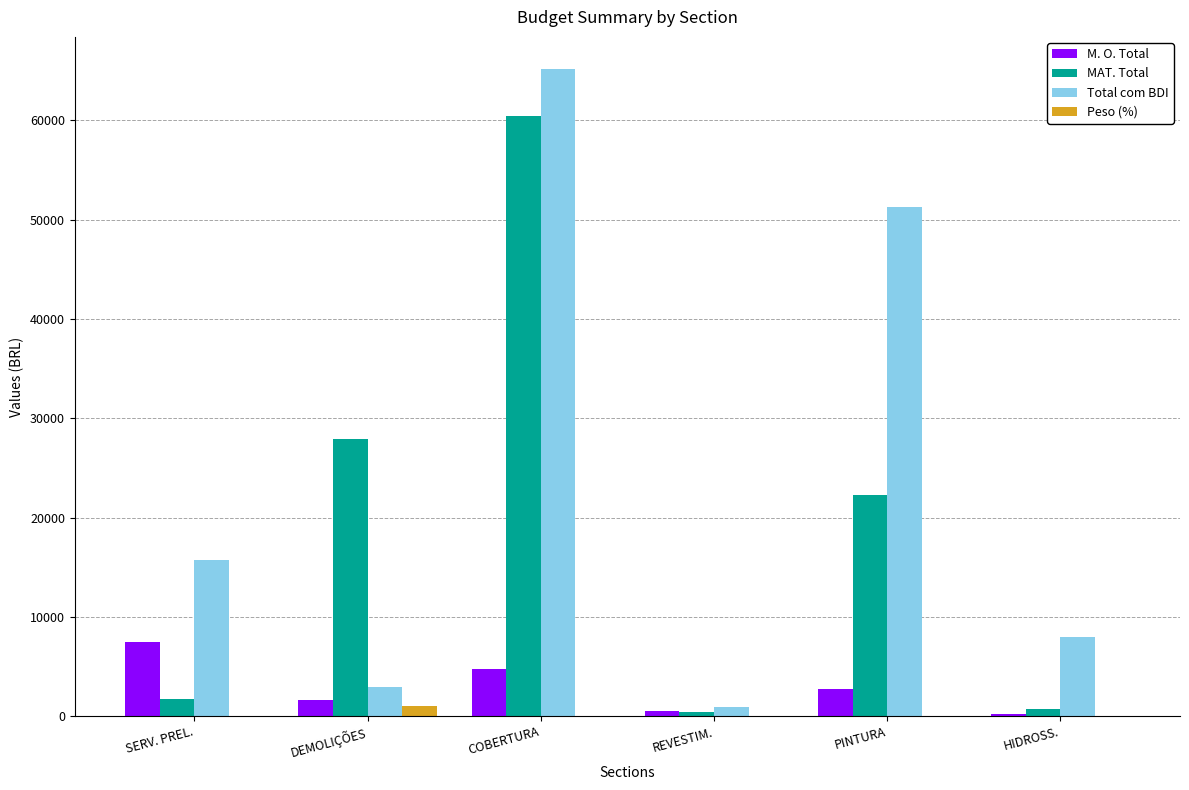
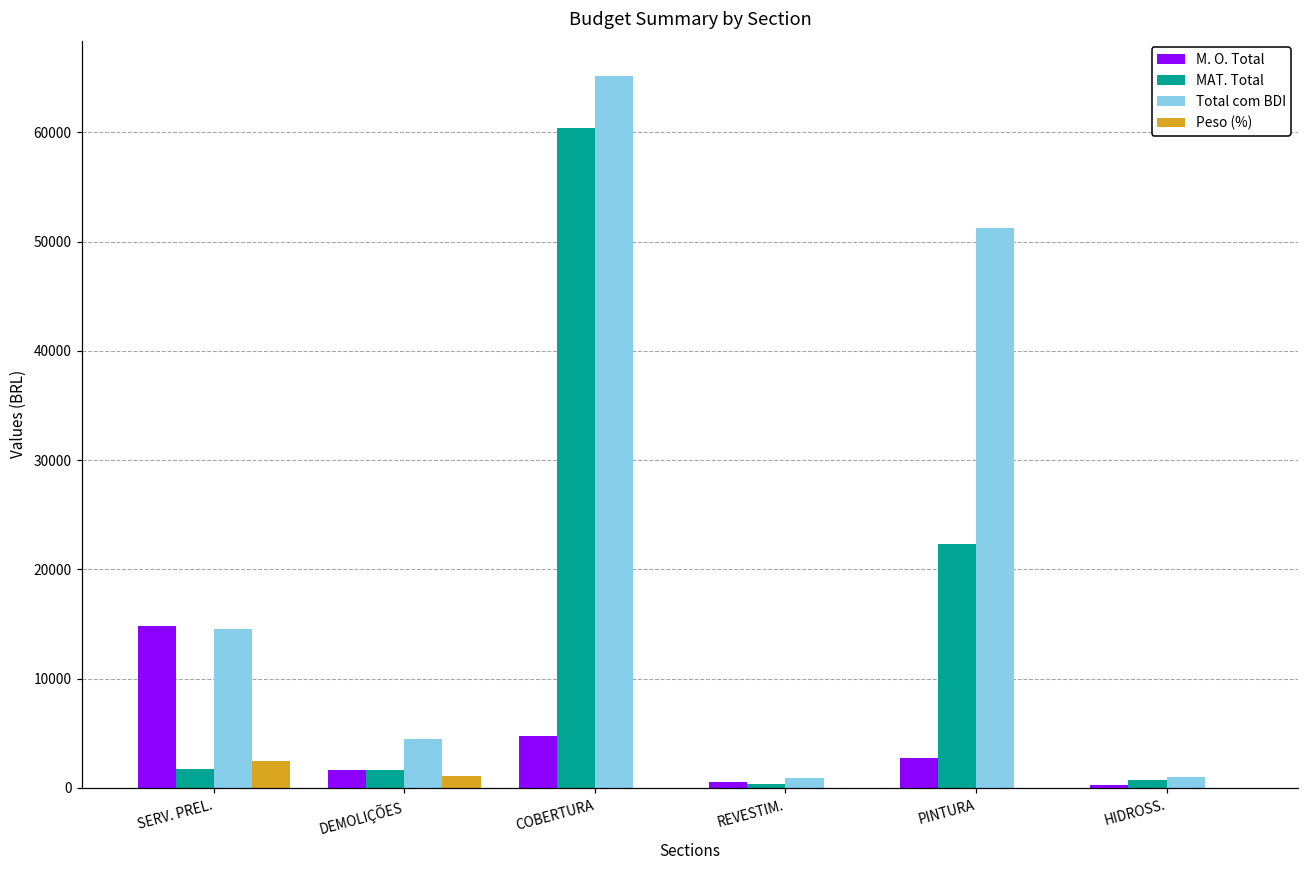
  {
    "M. O. Total": {
-     "SERV. PREL.": 7000,
+     "SERV. PREL.": 15000,
      "DEMOLIÇÕES": 2000,
      "COBERTURA": 5000,
      "REVESTIM.": 1000,
      "PINTURA": 3000,
      "HIDROSS.": 0
    },
    "MAT. Total": {
      "SERV. PREL.": 2000,
-     "DEMOLIÇÕES": 28000,
+     "DEMOLIÇÕES": 2000,
      "COBERTURA": 60000,
      "REVESTIM.": 0,
      "PINTURA": 22000,
      "HIDROSS.": 1000
    },
    "Total com BDI": {
-     "SERV. PREL.": 16000,
-     "DEMOLIÇÕES": 3000,
+     "SERV. PREL.": 15000,
+     "DEMOLIÇÕES": 5000,
      "COBERTURA": 65000,
      "REVESTIM.": 1000,
      "PINTURA": 51000,
-     "HIDROSS.": 8000
+     "HIDROSS.": 1000
    },
    "Peso (%)": {
-     "SERV. PREL.": 0,
+     "SERV. PREL.": 2000,
      "DEMOLIÇÕES": 1000
    }
  }
